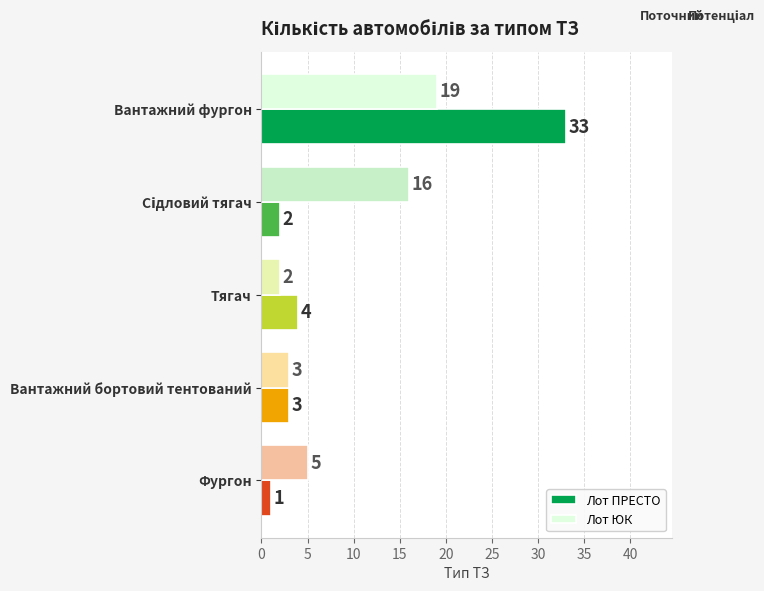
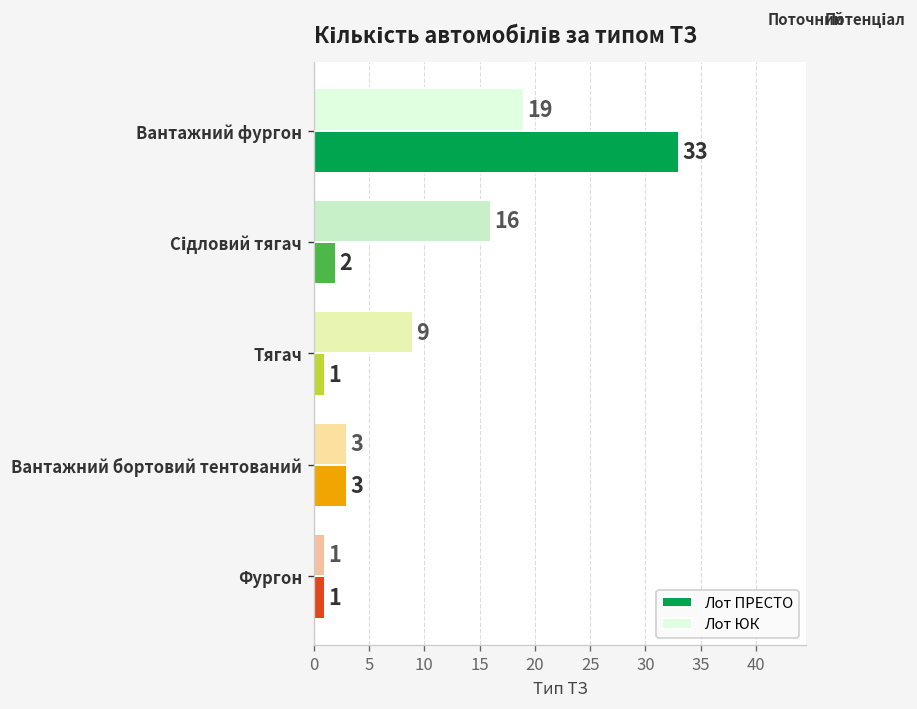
  {
    "Лот ПРЕСТО": {
      "Вантажний фургон": 33,
      "Сідловий тягач": 2,
-     "Тягач": 4,
+     "Тягач": 1,
      "Вантажний бортовий тентований": 3,
      "Фургон": 1
    },
    "Лот ЮК": {
      "Вантажний фургон": 19,
      "Сідловий тягач": 16,
-     "Тягач": 2,
+     "Тягач": 9,
      "Вантажний бортовий тентований": 3,
-     "Фургон": 5
+     "Фургон": 1
    }
  }
